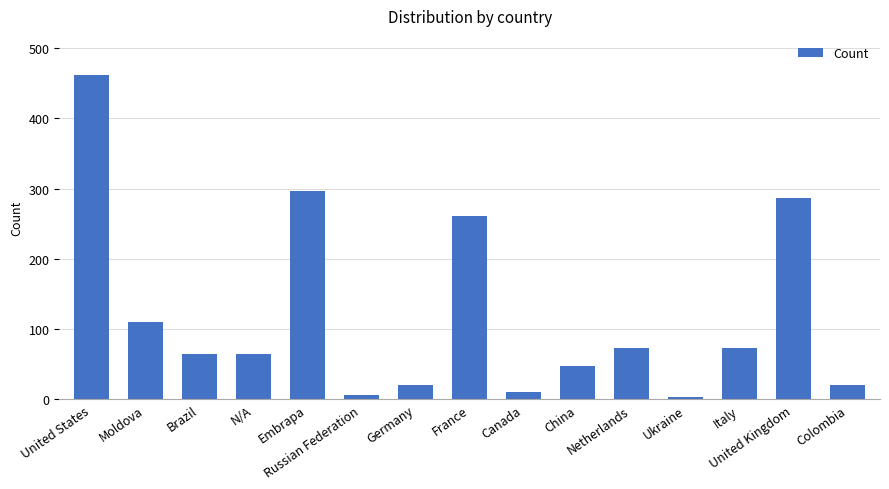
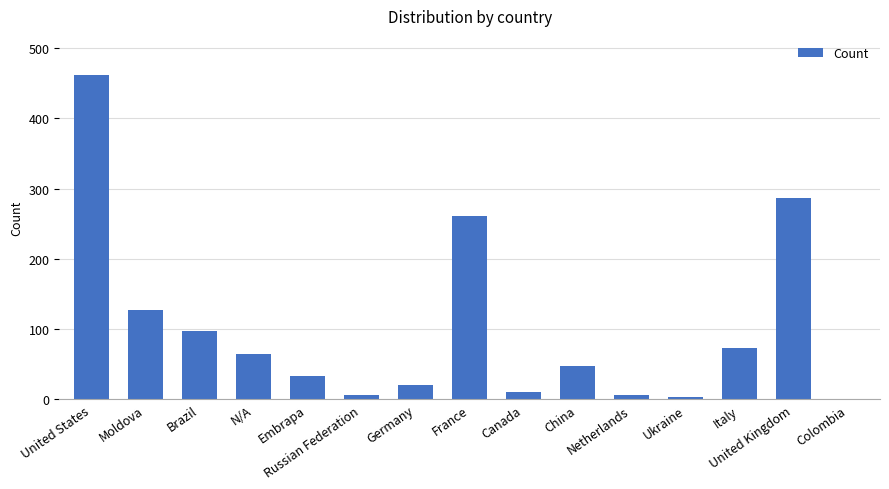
  {
    "United States": 460,
-   "Moldova": 110,
-   "Brazil": 70,
+   "Moldova": 130,
+   "Brazil": 100,
    "N/A": 60,
-   "Embrapa": 300,
+   "Embrapa": 30,
    "Russian Federation": 10,
    "Germany": 20,
    "France": 260,
    "Canada": 10,
    "China": 50,
-   "Netherlands": 70,
+   "Netherlands": 10,
    "Italy": 70,
    "United Kingdom": 290,
-   "Colombia": 20
+   "Colombia": 0
  }
